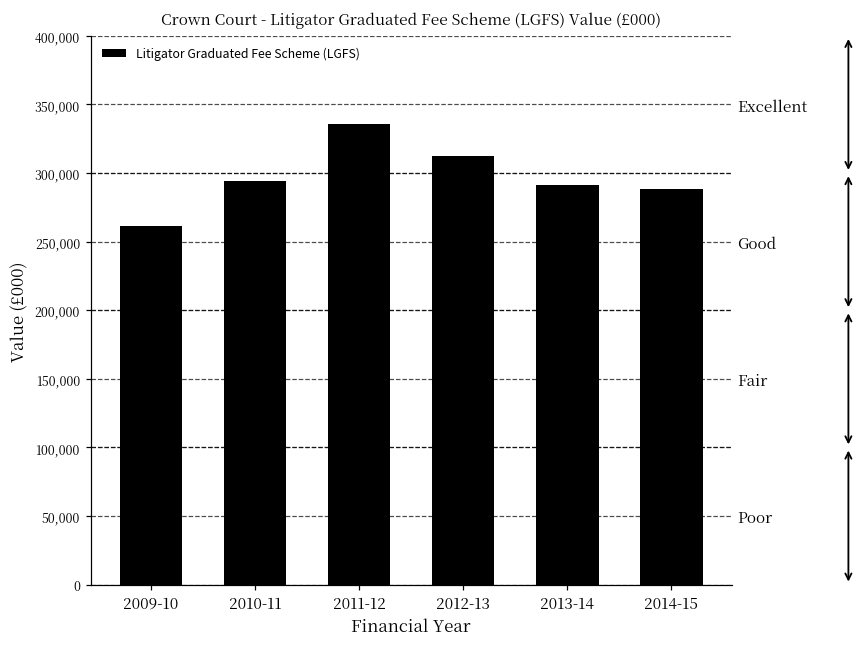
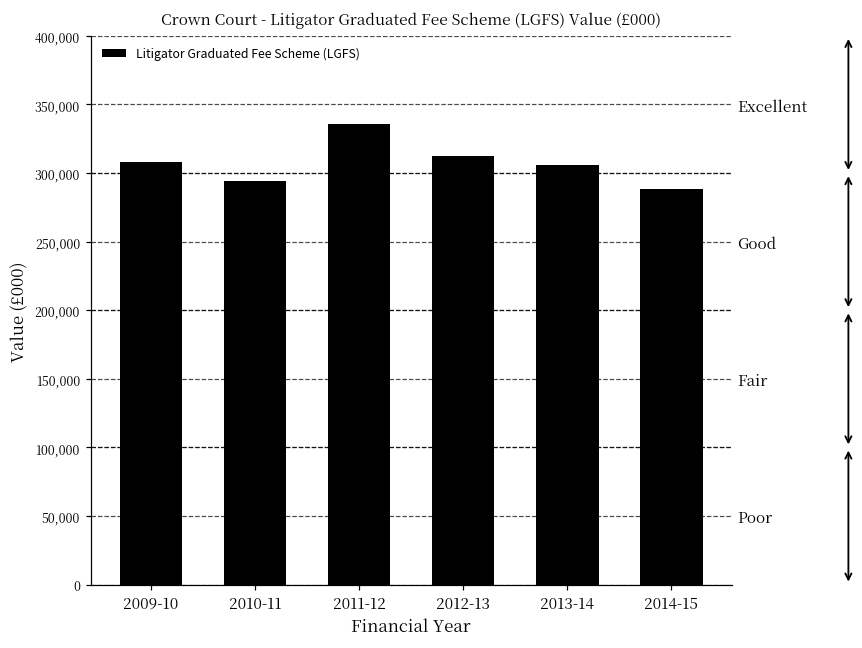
  {
-   "2009-10": "261,000",
+   "2009-10": "308,000",
    "2010-11": "294,000",
    "2011-12": "335,000",
    "2012-13": "312,000",
-   "2013-14": "291,000",
+   "2013-14": "306,000",
    "2014-15": "289,000"
  }
